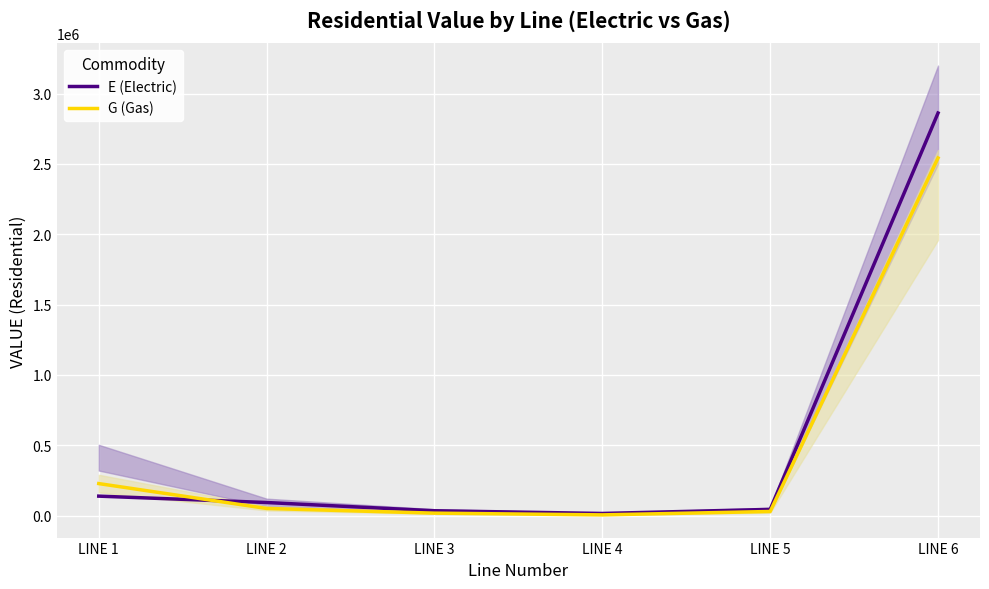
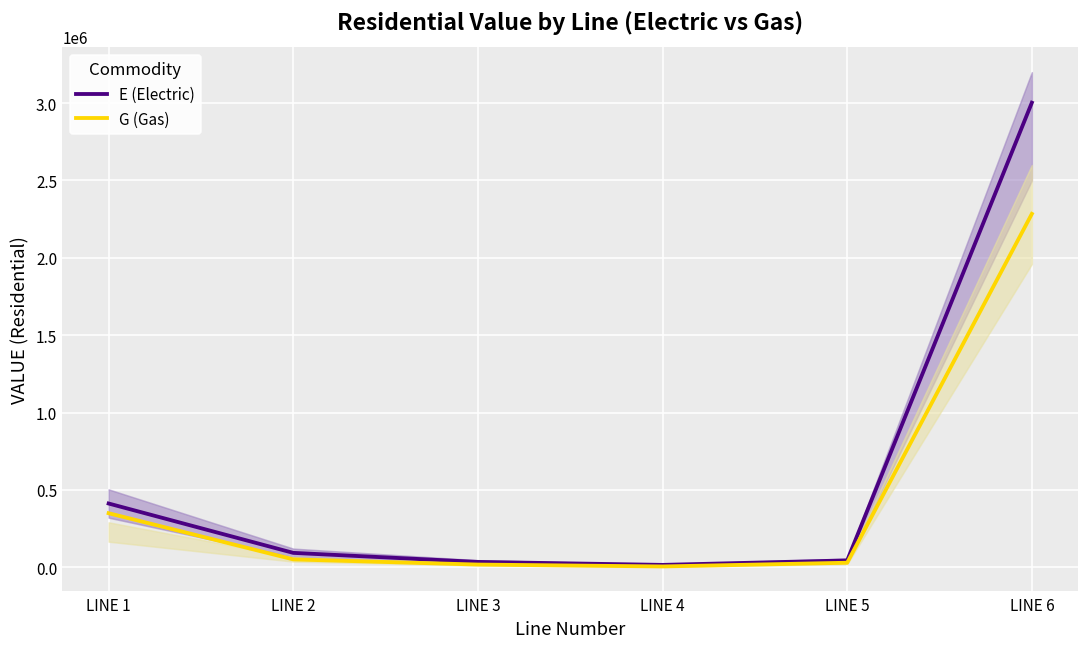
  {
    "E (Electric)": {
-     "LINE 1": 140000,
+     "LINE 1": 410000,
      "LINE 2": 90000,
-     "LINE 6": 2860000
+     "LINE 6": 3000000
    },
    "G (Gas)": {
-     "LINE 1": 230000,
-     "LINE 6": 2540000
+     "LINE 1": 350000,
+     "LINE 6": 2280000
    }
  }
